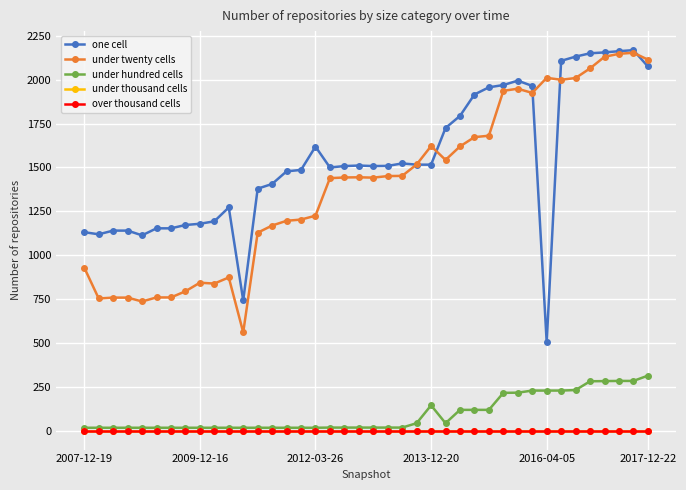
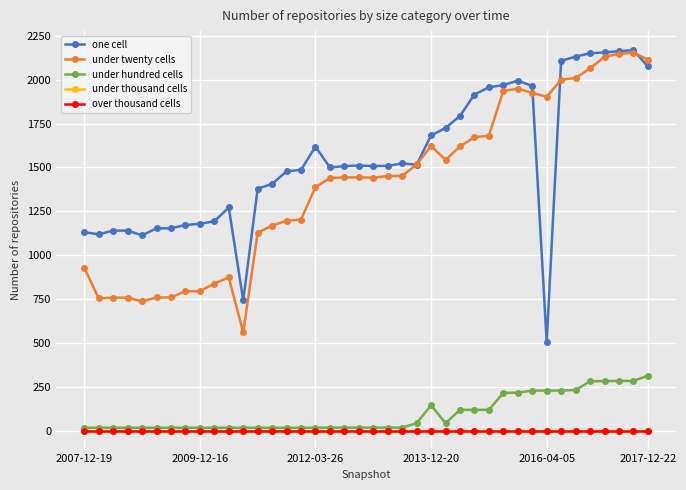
  {
    "one cell": {
      "2007-12-19": 1130,
      "2009-12-16": 1180,
      "2012-03-26": 1620,
-     "2013-12-20": 1520,
+     "2013-12-20": 1680,
      "2016-04-05": 500,
      "2017-12-22": 2080
    },
    "under twenty cells": {
      "2007-12-19": 930,
-     "2009-12-16": 840,
-     "2012-03-26": 1230,
+     "2009-12-16": 800,
+     "2012-03-26": 1390,
      "2013-12-20": 1620,
-     "2016-04-05": 2010,
+     "2016-04-05": 1900,
      "2017-12-22": 2120
    },
    "under hundred cells": {
      "2007-12-19": 20,
      "2009-12-16": 20,
      "2012-03-26": 20,
      "2013-12-20": 140,
      "2016-04-05": 230,
      "2017-12-22": 310
    },
    "over thousand cells": {
      "2007-12-19": 0,
      "2009-12-16": 0,
      "2012-03-26": 0,
      "2013-12-20": 0,
      "2016-04-05": 0,
      "2017-12-22": 0
    }
  }
